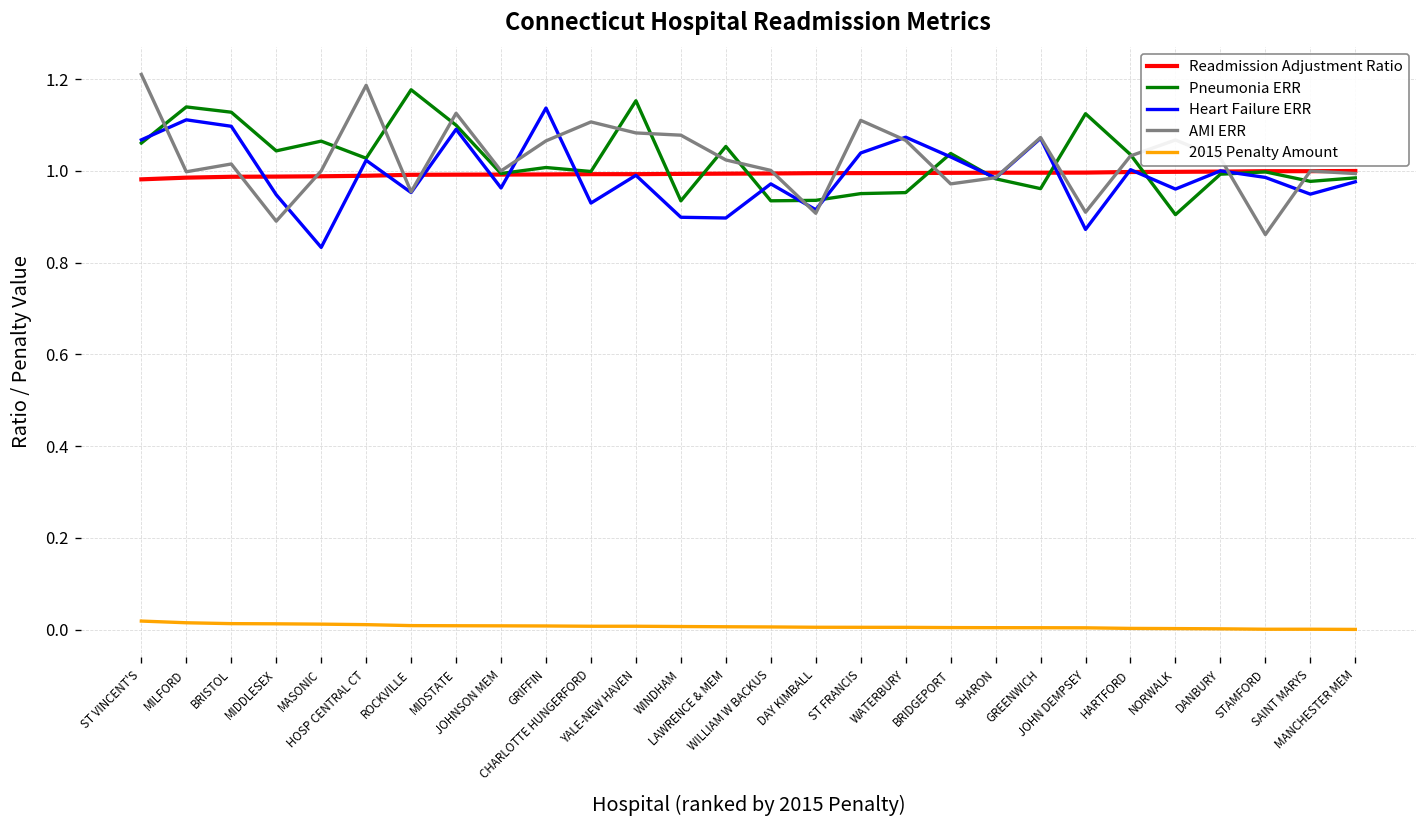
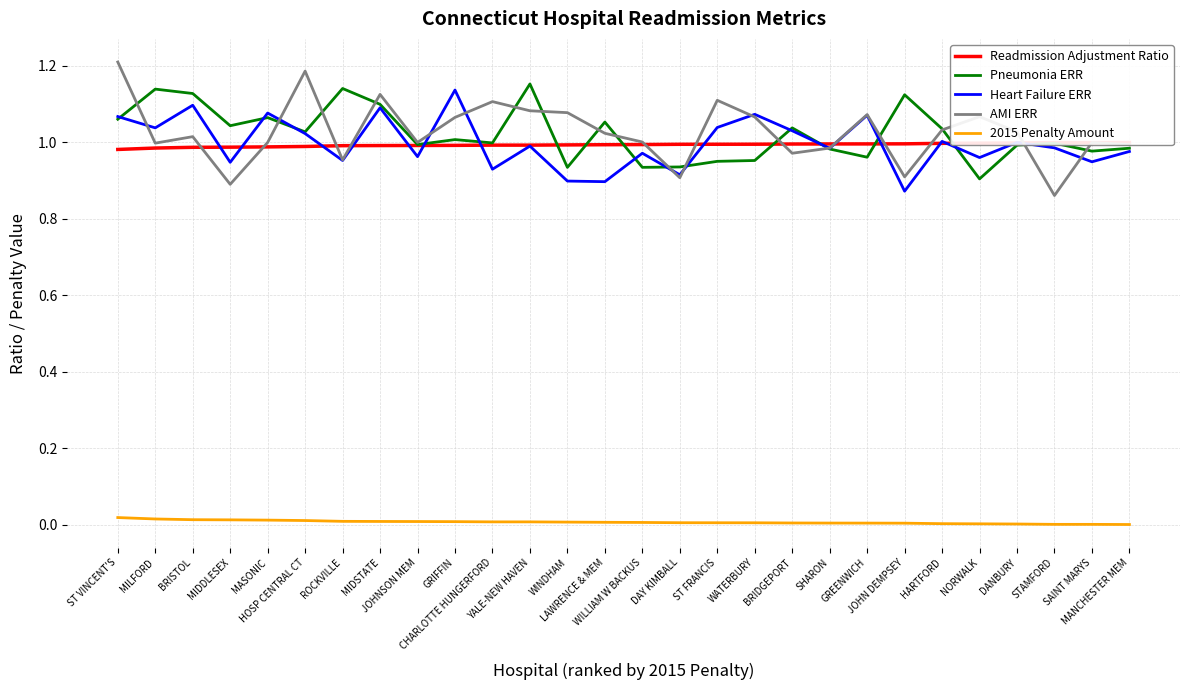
  {
    "Readmission Adjustment Ratio": {
      "ST VINCENT'S": 0.98,
      "MILFORD": 0.99,
      "BRISTOL": 0.99,
      "MIDDLESEX": 0.99,
      "MASONIC": 0.99,
      "HOSP CENTRAL CT": 0.99,
      "ROCKVILLE": 0.99,
      "MIDSTATE": 0.99,
      "GRIFFIN": 0.99,
      "WINDHAM": 0.99,
      "LAWRENCE & MEM": 0.99,
      "WILLIAM W BACKUS": 0.99,
      "DAY KIMBALL": 1.00,
      "ST FRANCIS": 1.00,
      "WATERBURY": 1.00,
      "BRIDGEPORT": 1.00,
      "SHARON": 1.00,
      "GREENWICH": 1.00,
      "JOHN DEMPSEY": 1.00
    },
    "Pneumonia ERR": {
      "ST VINCENT'S": 1.06,
      "MILFORD": 1.14,
      "BRISTOL": 1.13,
      "MIDDLESEX": 1.04,
      "MASONIC": 1.06,
-     "ROCKVILLE": 1.18,
+     "ROCKVILLE": 1.14,
      "MIDSTATE": 1.10,
      "GRIFFIN": 1.01,
      "YALE-NEW HAVEN": 1.15,
      "WINDHAM": 0.93,
      "LAWRENCE & MEM": 1.05,
      "WILLIAM W BACKUS": 0.93,
      "DAY KIMBALL": 0.94,
      "ST FRANCIS": 0.95,
      "WATERBURY": 0.95,
      "BRIDGEPORT": 1.04,
      "GREENWICH": 0.96,
      "JOHN DEMPSEY": 1.12,
      "NORWALK": 0.90,
      "SAINT MARYS": 0.98,
      "MANCHESTER MEM": 0.98
    },
    "Heart Failure ERR": {
      "ST VINCENT'S": 1.07,
-     "MILFORD": 1.11,
+     "MILFORD": 1.04,
      "BRISTOL": 1.10,
      "MIDDLESEX": 0.95,
-     "MASONIC": 0.83,
+     "MASONIC": 1.08,
      "MIDSTATE": 1.09,
      "JOHNSON MEM": 0.96,
      "GRIFFIN": 1.14,
      "CHARLOTTE HUNGERFORD": 0.93,
      "WINDHAM": 0.90,
      "LAWRENCE & MEM": 0.90,
      "WILLIAM W BACKUS": 0.97,
      "DAY KIMBALL": 0.92,
      "ST FRANCIS": 1.04,
      "WATERBURY": 1.07,
      "BRIDGEPORT": 1.03,
      "JOHN DEMPSEY": 0.87,
      "NORWALK": 0.96,
      "STAMFORD": 0.99,
      "SAINT MARYS": 0.95,
      "MANCHESTER MEM": 0.98
    },
    "AMI ERR": {
      "ST VINCENT'S": 1.21,
      "MILFORD": 1.00,
      "BRISTOL": 1.02,
      "MIDDLESEX": 0.89,
      "MASONIC": 1.00,
      "HOSP CENTRAL CT": 1.19,
      "MIDSTATE": 1.13,
      "GRIFFIN": 1.07,
      "CHARLOTTE HUNGERFORD": 1.11,
      "YALE-NEW HAVEN": 1.08,
      "WINDHAM": 1.08,
      "LAWRENCE & MEM": 1.02,
      "WILLIAM W BACKUS": 1.00,
      "DAY KIMBALL": 0.91,
      "ST FRANCIS": 1.11,
      "WATERBURY": 1.07,
      "BRIDGEPORT": 0.97,
      "JOHN DEMPSEY": 0.91,
      "STAMFORD": 0.86
    },
    "2015 Penalty Amount": {
      "ST VINCENT'S": 0.02,
      "MILFORD": 0.01,
      "BRISTOL": 0.01,
      "MIDDLESEX": 0.01,
      "MASONIC": 0.01,
      "HOSP CENTRAL CT": 0.01,
      "ROCKVILLE": 0.01,
      "MIDSTATE": 0.01,
      "JOHNSON MEM": 0.01,
      "GRIFFIN": 0.01,
      "CHARLOTTE HUNGERFORD": 0.01,
      "YALE-NEW HAVEN": 0.01,
      "WINDHAM": 0.01,
      "LAWRENCE & MEM": 0.01,
      "WILLIAM W BACKUS": 0.01,
      "DAY KIMBALL": 0.00,
      "ST FRANCIS": 0.00,
      "WATERBURY": 0.00,
      "BRIDGEPORT": 0.00,
      "SHARON": 0.00,
      "GREENWICH": 0.00,
      "JOHN DEMPSEY": 0.00,
      "HARTFORD": 0.00,
      "NORWALK": 0.00,
      "DANBURY": 0.00,
      "STAMFORD": 0.00,
      "SAINT MARYS": 0.00,
      "MANCHESTER MEM": 0.00
    }
  }
